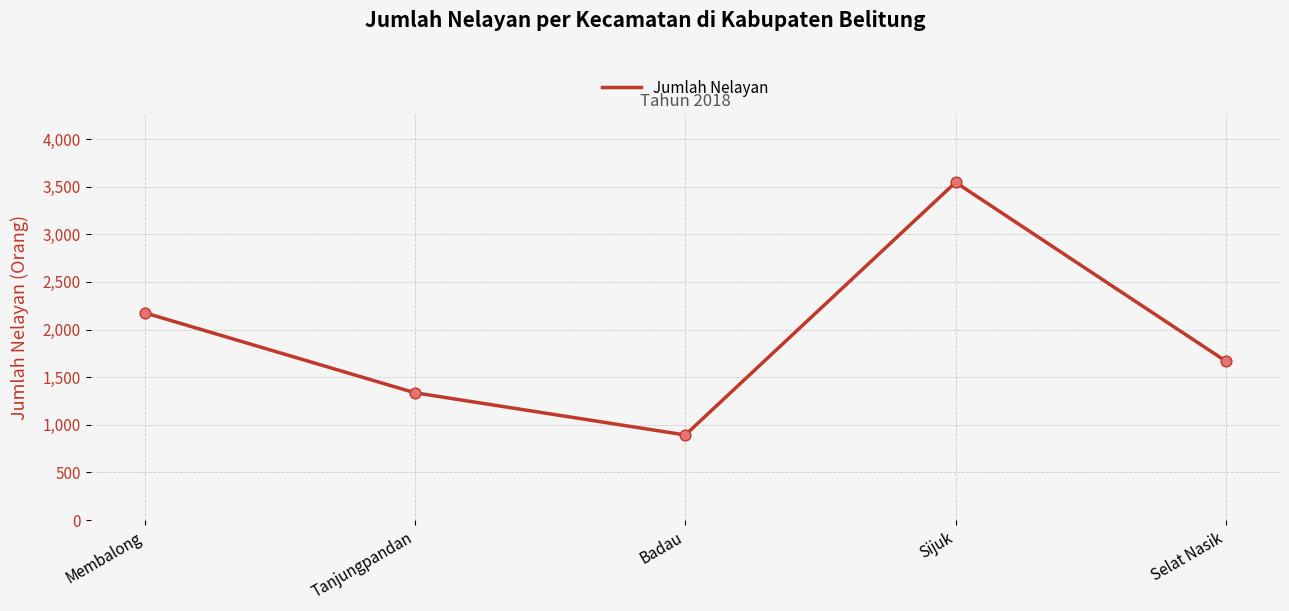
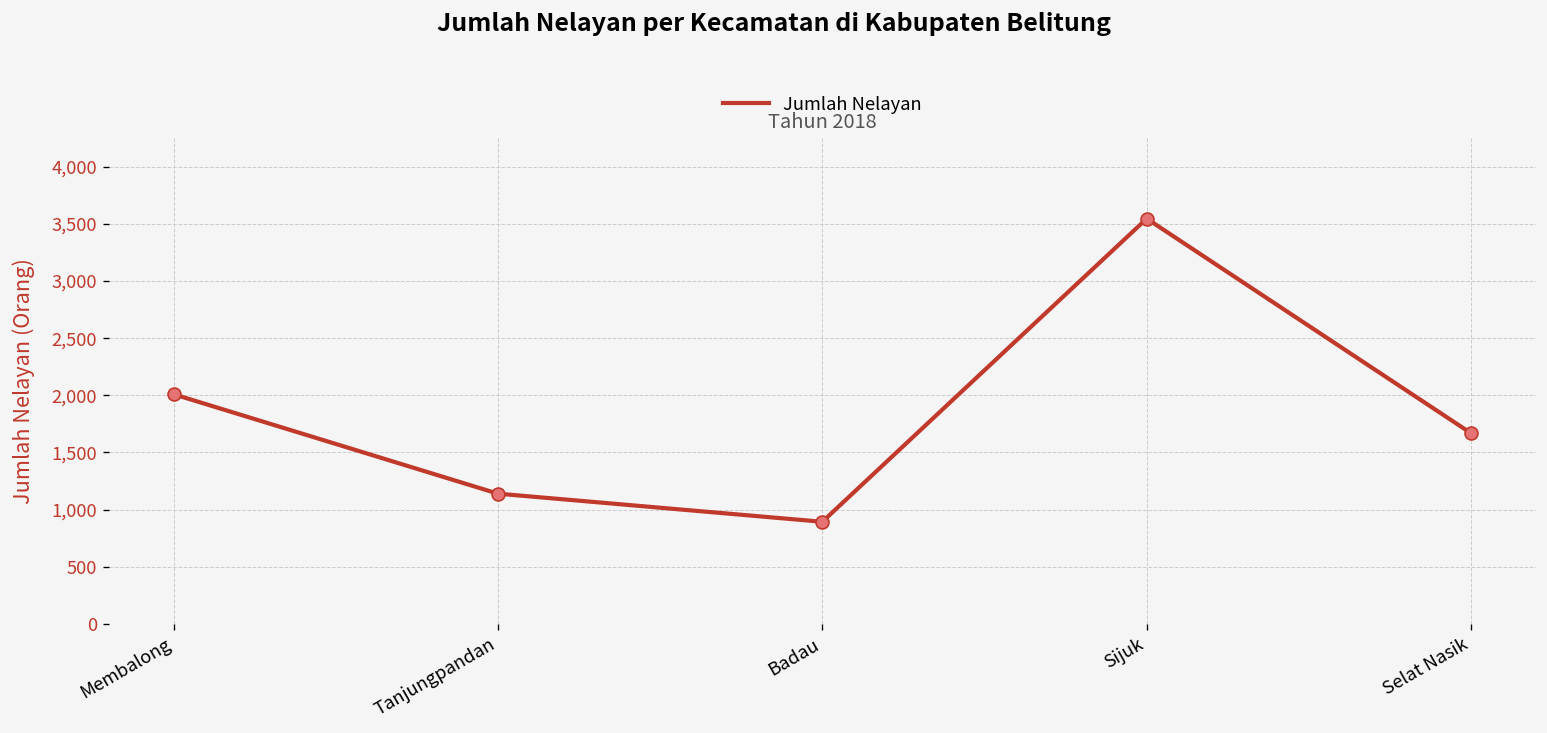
  {
-   "Membalong": "2,200",
-   "Tanjungpandan": "1,300",
+   "Membalong": "2,000",
+   "Tanjungpandan": "1,100",
    "Badau": "900",
    "Sijuk": "3,500",
    "Selat Nasik": "1,700"
  }
